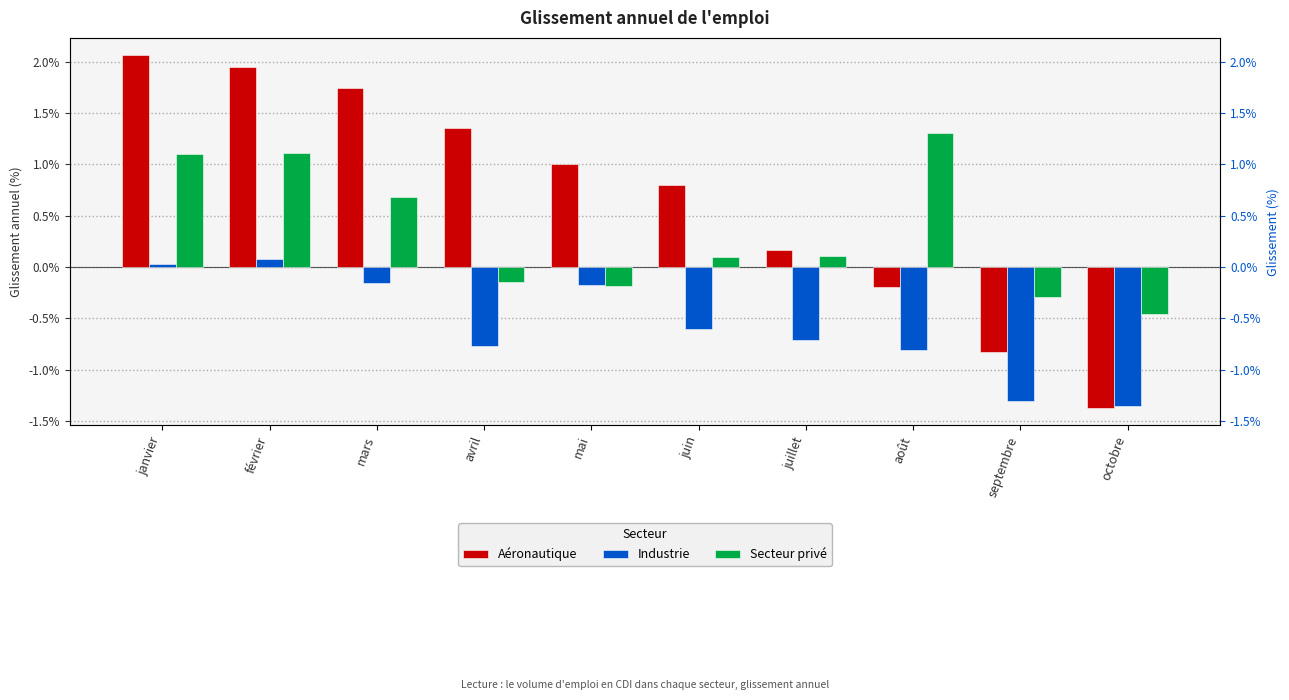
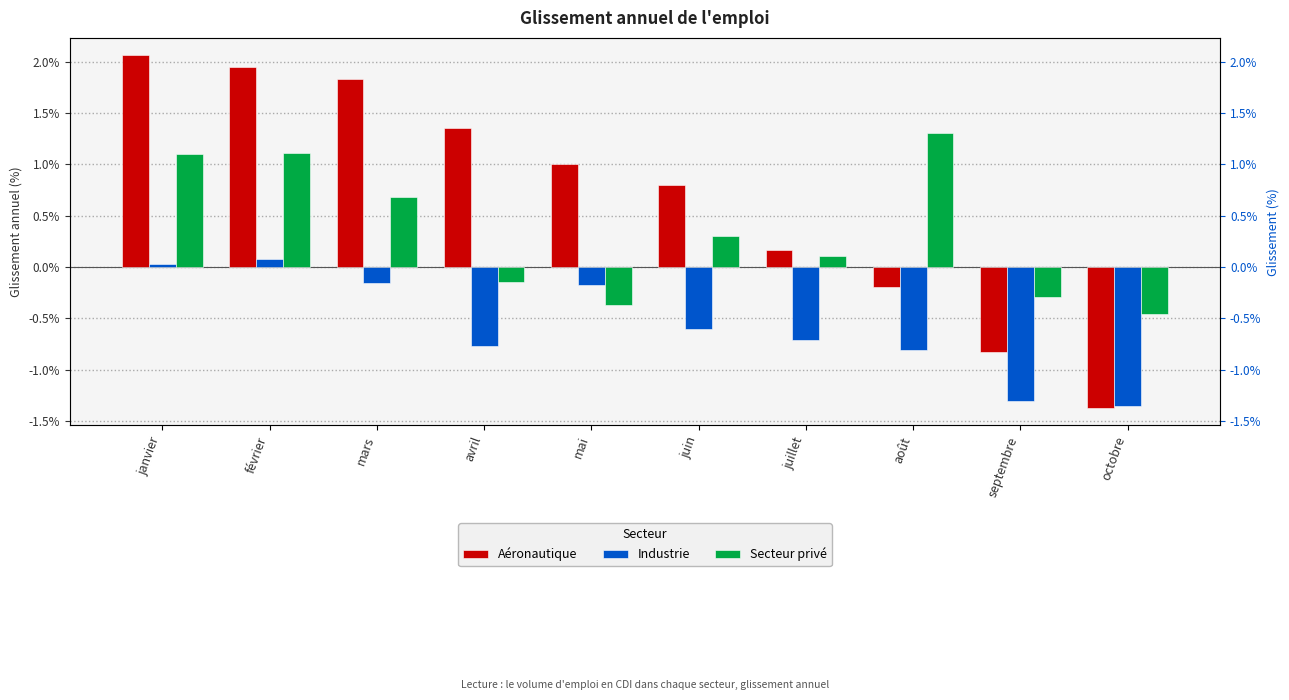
  {
    "Aéronautique": {
      "janvier": "2.06%",
      "février": "1.95%",
-     "mars": "1.74%",
+     "mars": "1.83%",
      "avril": "1.35%",
      "mai": "1.00%",
      "juin": "0.80%",
      "juillet": "0.17%",
      "août": "-0.20%",
      "septembre": "-0.83%",
      "octobre": "-1.37%"
    },
    "Industrie": {
      "janvier": "0.03%",
      "février": "0.08%",
      "mars": "-0.15%",
      "avril": "-0.77%",
      "mai": "-0.17%",
      "juin": "-0.61%",
      "juillet": "-0.71%",
      "août": "-0.80%",
      "septembre": "-1.30%",
      "octobre": "-1.35%"
    },
    "Secteur privé": {
      "janvier": "1.10%",
      "février": "1.11%",
      "mars": "0.68%",
      "avril": "-0.14%",
-     "mai": "-0.18%",
-     "juin": "0.10%",
+     "mai": "-0.37%",
+     "juin": "0.30%",
      "juillet": "0.11%",
      "août": "1.30%",
      "septembre": "-0.29%",
      "octobre": "-0.46%"
    }
  }
